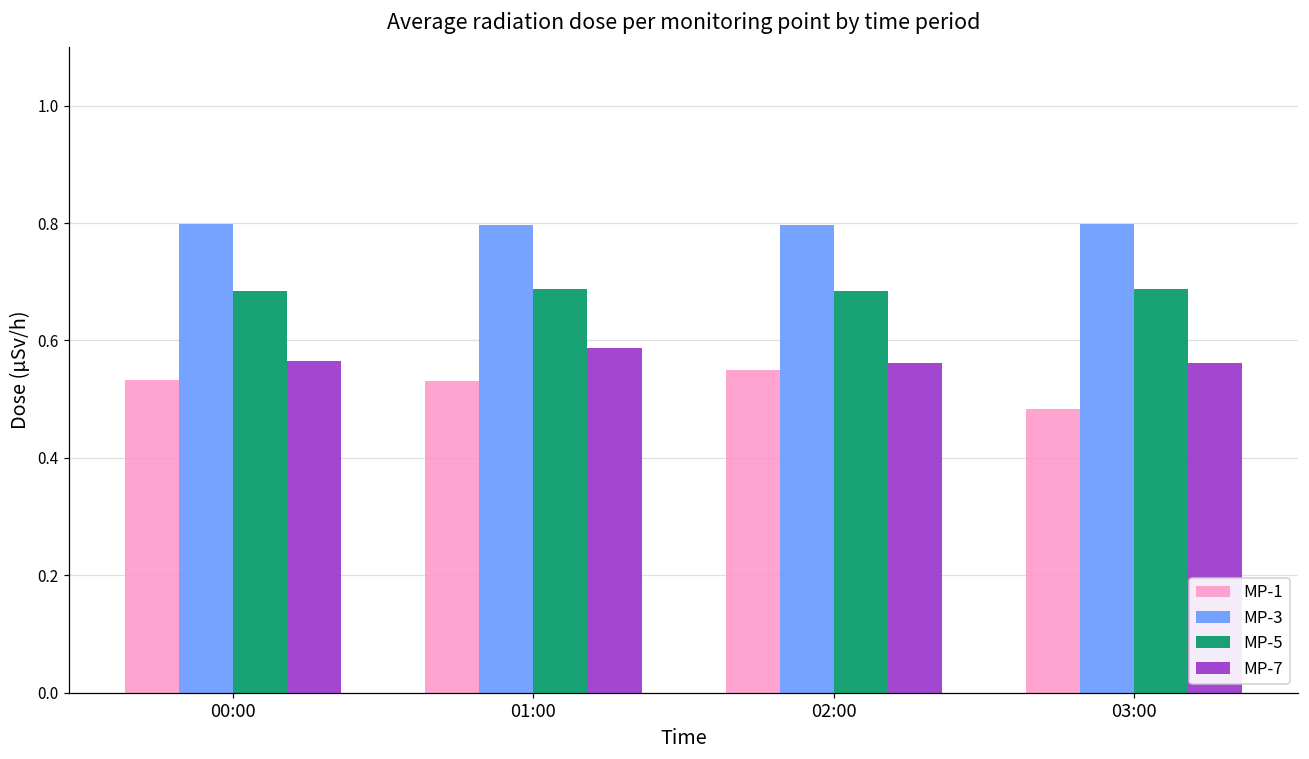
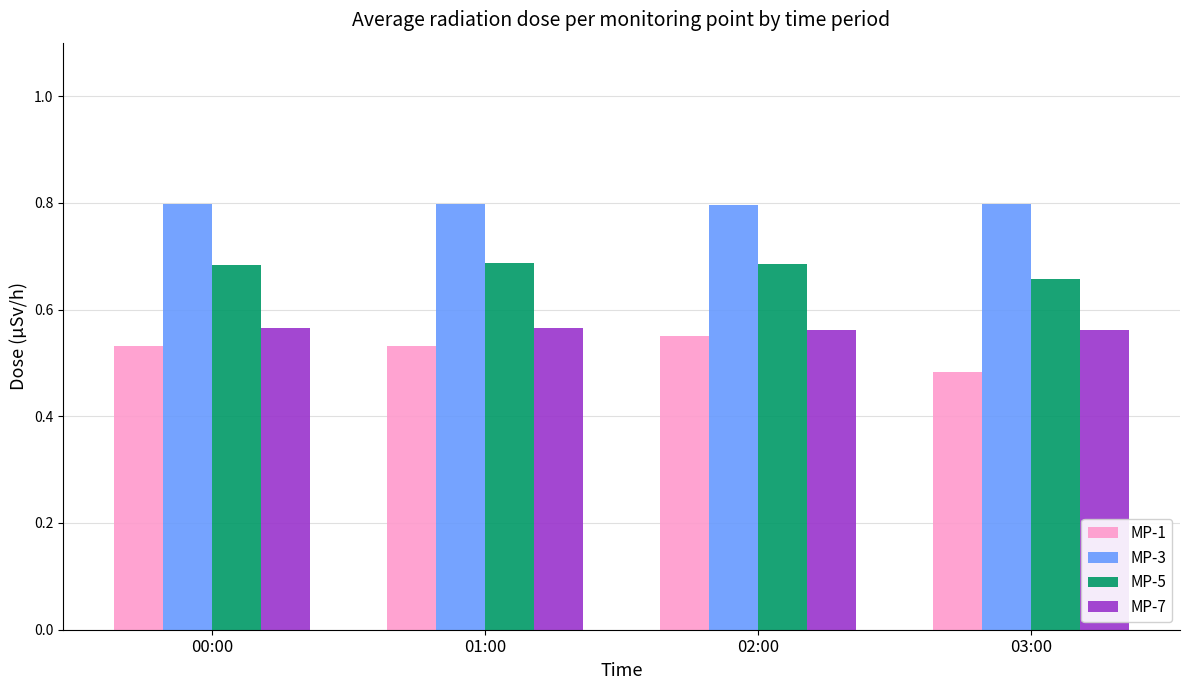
  {
    "MP-1": {
      "00:00": 0.53,
      "01:00": 0.53,
      "02:00": 0.55,
      "03:00": 0.48
    },
    "MP-3": {
      "00:00": 0.80,
      "01:00": 0.80,
      "02:00": 0.80,
      "03:00": 0.80
    },
    "MP-5": {
      "00:00": 0.68,
      "01:00": 0.69,
      "02:00": 0.69,
-     "03:00": 0.69
+     "03:00": 0.66
    },
    "MP-7": {
      "00:00": 0.57,
-     "01:00": 0.59,
+     "01:00": 0.57,
      "02:00": 0.56,
      "03:00": 0.56
    }
  }
